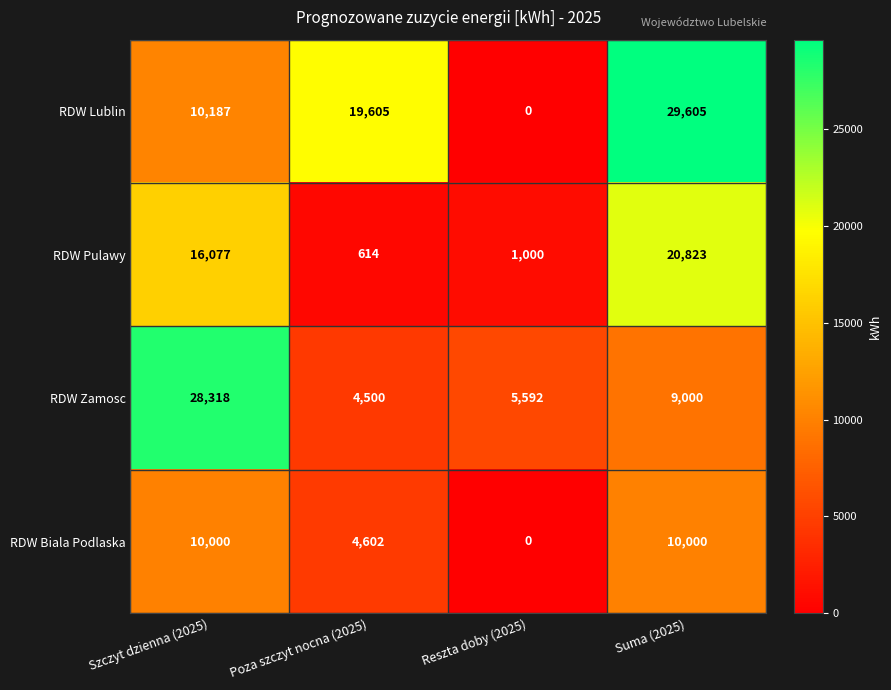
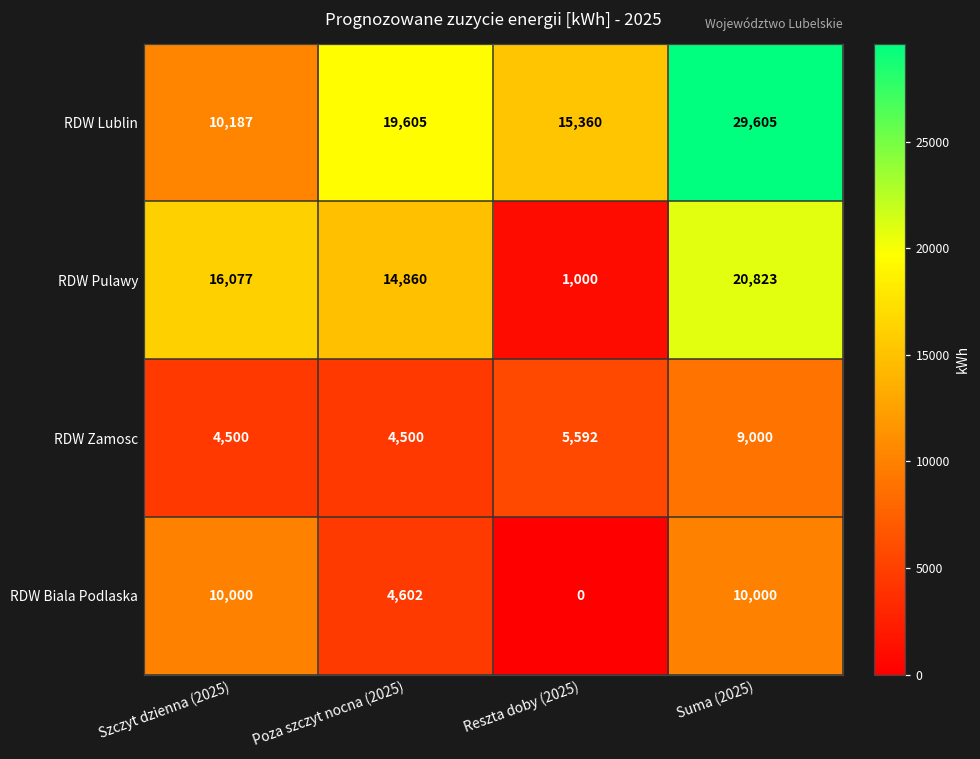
  {
    "RDW Lublin": {
      "Szczyt dzienna (2025)": "10,187",
      "Poza szczyt nocna (2025)": "19,605",
-     "Reszta doby (2025)": "0",
+     "Reszta doby (2025)": "15,360",
      "Suma (2025)": "29,605"
    },
    "RDW Pulawy": {
      "Szczyt dzienna (2025)": "16,077",
-     "Poza szczyt nocna (2025)": "614",
+     "Poza szczyt nocna (2025)": "14,860",
      "Reszta doby (2025)": "1,000",
      "Suma (2025)": "20,823"
    },
    "RDW Zamosc": {
-     "Szczyt dzienna (2025)": "28,318",
+     "Szczyt dzienna (2025)": "4,500",
      "Poza szczyt nocna (2025)": "4,500",
      "Reszta doby (2025)": "5,592",
      "Suma (2025)": "9,000"
    },
    "RDW Biala Podlaska": {
      "Szczyt dzienna (2025)": "10,000",
      "Poza szczyt nocna (2025)": "4,602",
      "Reszta doby (2025)": "0",
      "Suma (2025)": "10,000"
    }
  }
